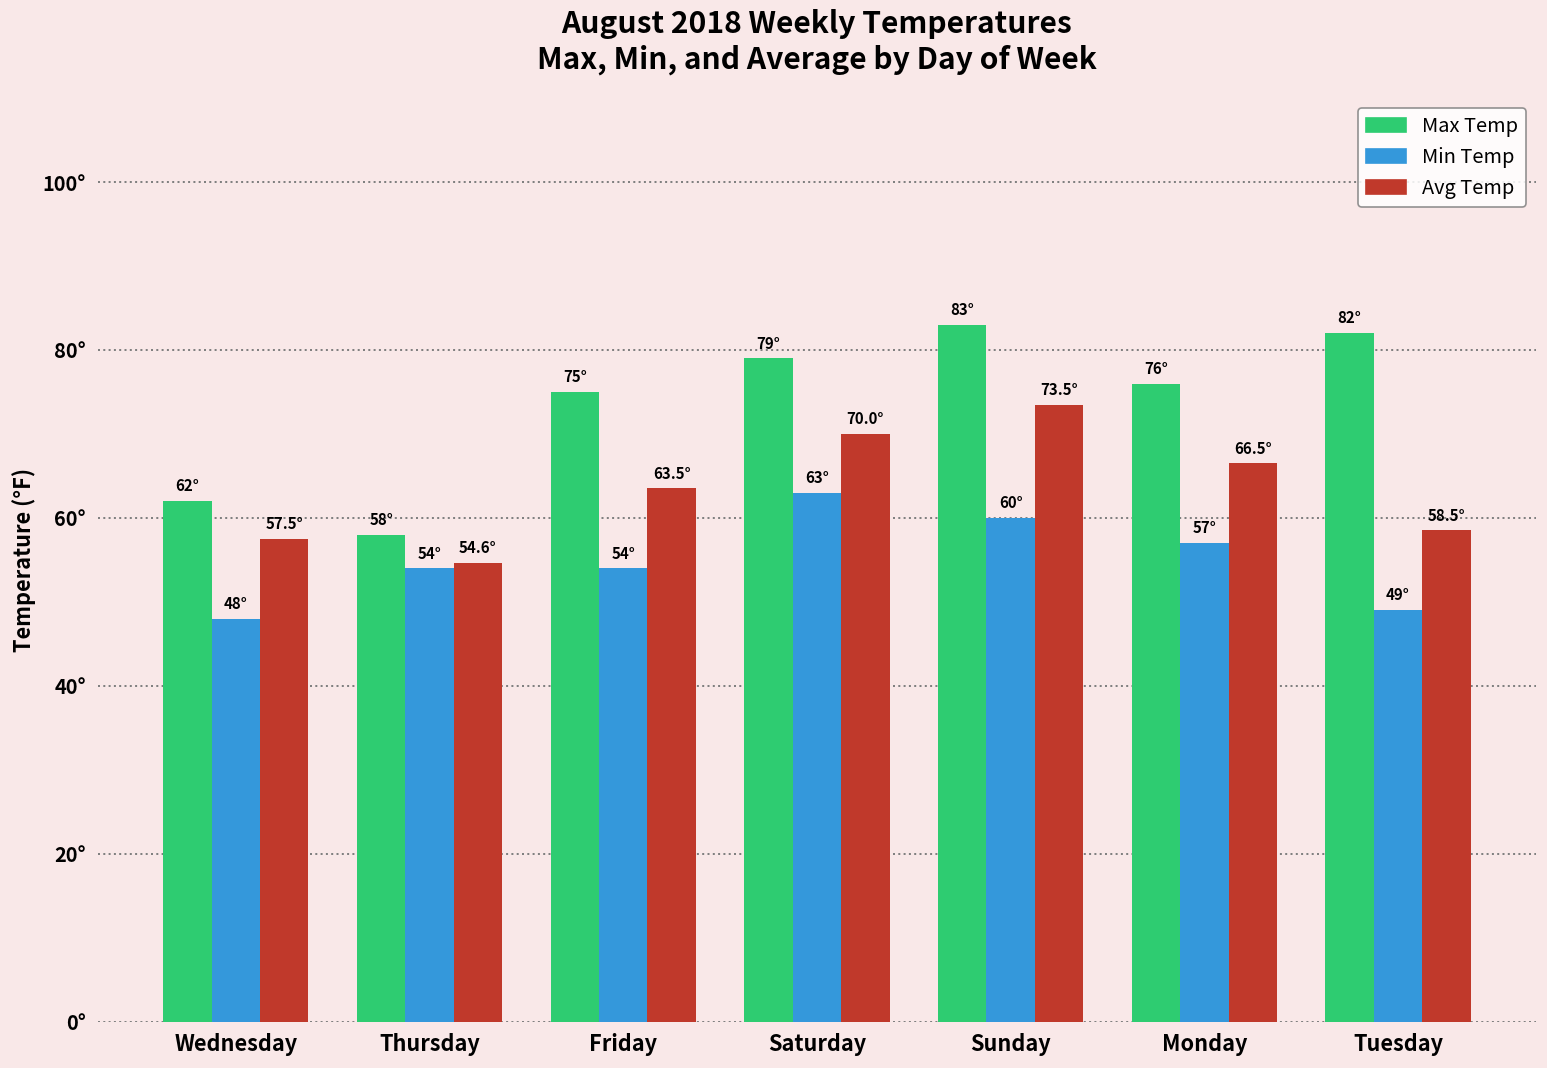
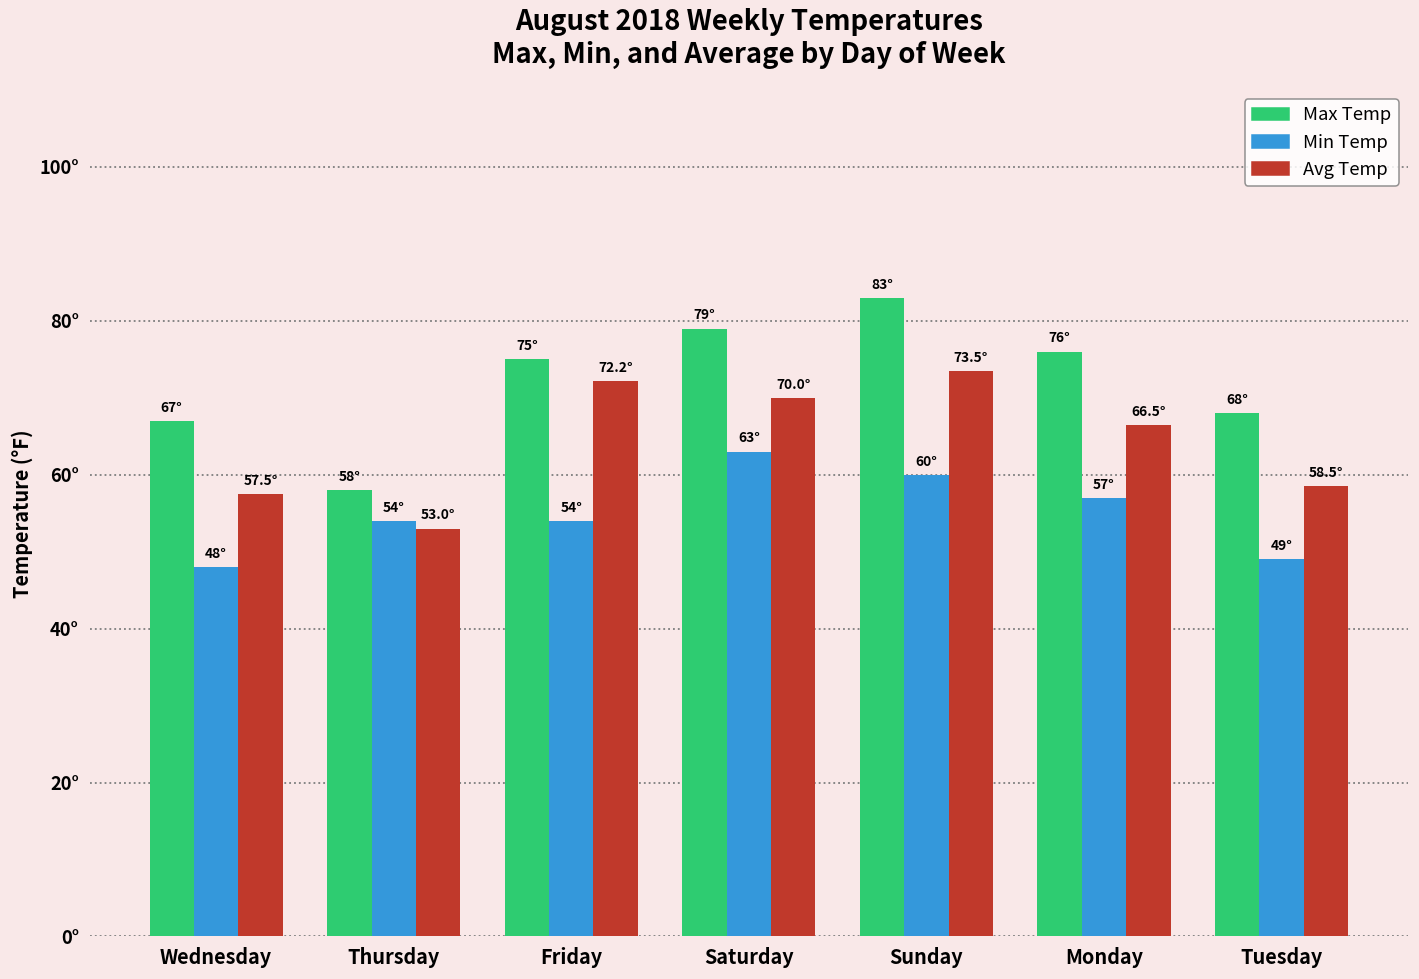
  {
    "Max Temp": {
-     "Wednesday": "62°",
+     "Wednesday": "67°",
      "Thursday": "58°",
      "Friday": "75°",
      "Saturday": "79°",
      "Sunday": "83°",
      "Monday": "76°",
-     "Tuesday": "82°"
+     "Tuesday": "68°"
    },
    "Min Temp": {
      "Wednesday": "48°",
      "Thursday": "54°",
      "Friday": "54°",
      "Saturday": "63°",
      "Sunday": "60°",
      "Monday": "57°",
      "Tuesday": "49°"
    },
    "Avg Temp": {
      "Wednesday": "57.5°",
-     "Thursday": "54.6°",
-     "Friday": "63.5°",
+     "Thursday": "53.0°",
+     "Friday": "72.2°",
      "Saturday": "70.0°",
      "Sunday": "73.5°",
      "Monday": "66.5°",
      "Tuesday": "58.5°"
    }
  }
